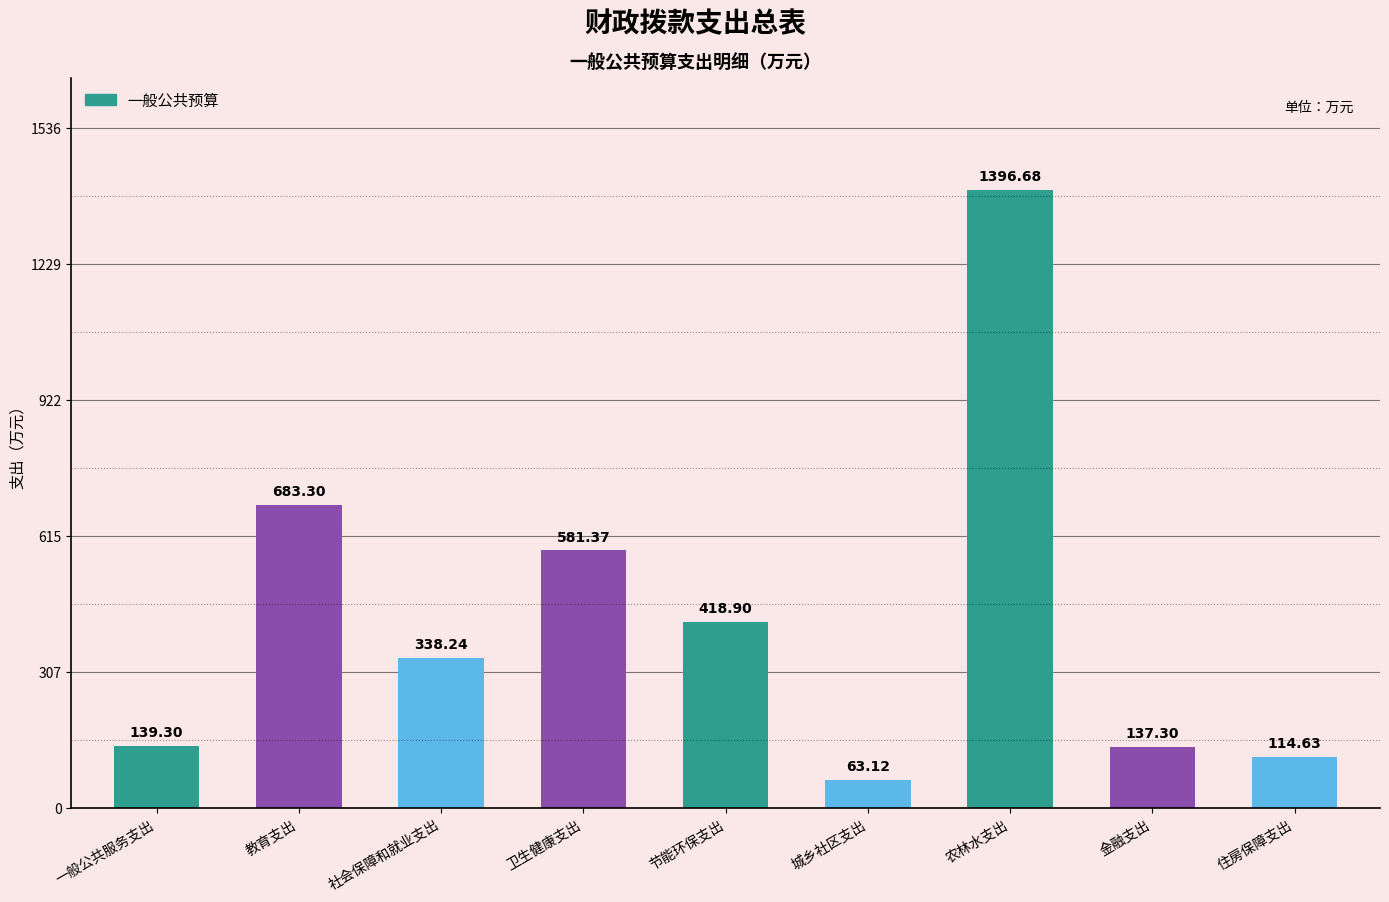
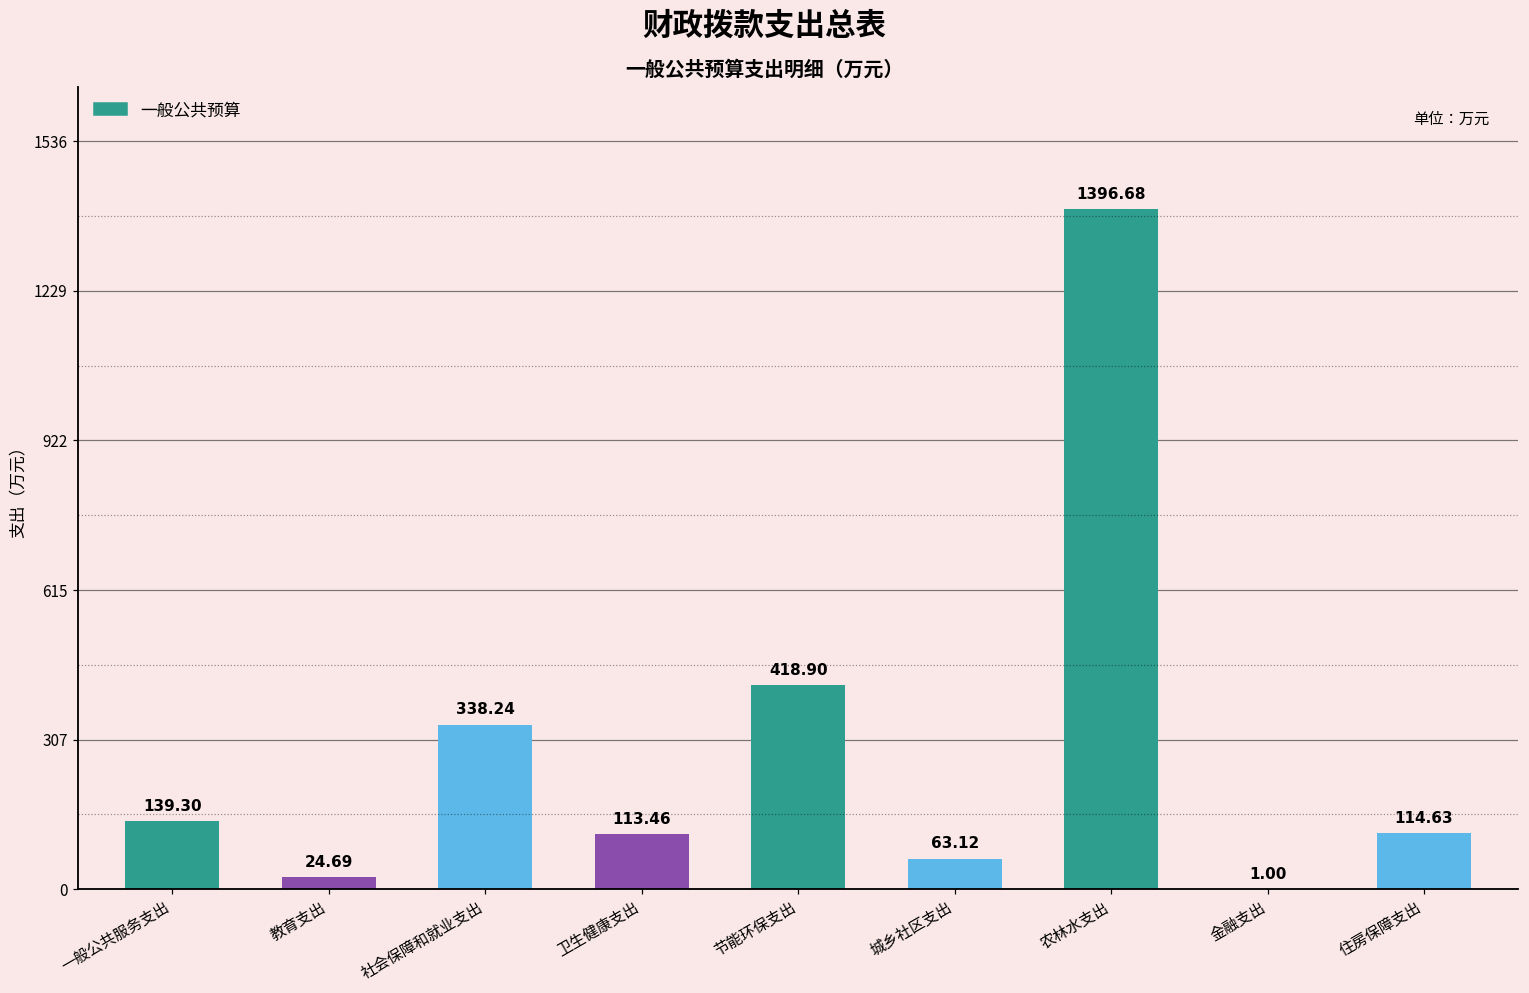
  {
    "一般公共服务支出": 139.30,
-   "教育支出": 683.30,
+   "教育支出": 24.69,
    "社会保障和就业支出": 338.24,
-   "卫生健康支出": 581.37,
+   "卫生健康支出": 113.46,
    "节能环保支出": 418.90,
    "城乡社区支出": 63.12,
    "农林水支出": 1396.68,
-   "金融支出": 137.30,
+   "金融支出": 1.00,
    "住房保障支出": 114.63
  }
